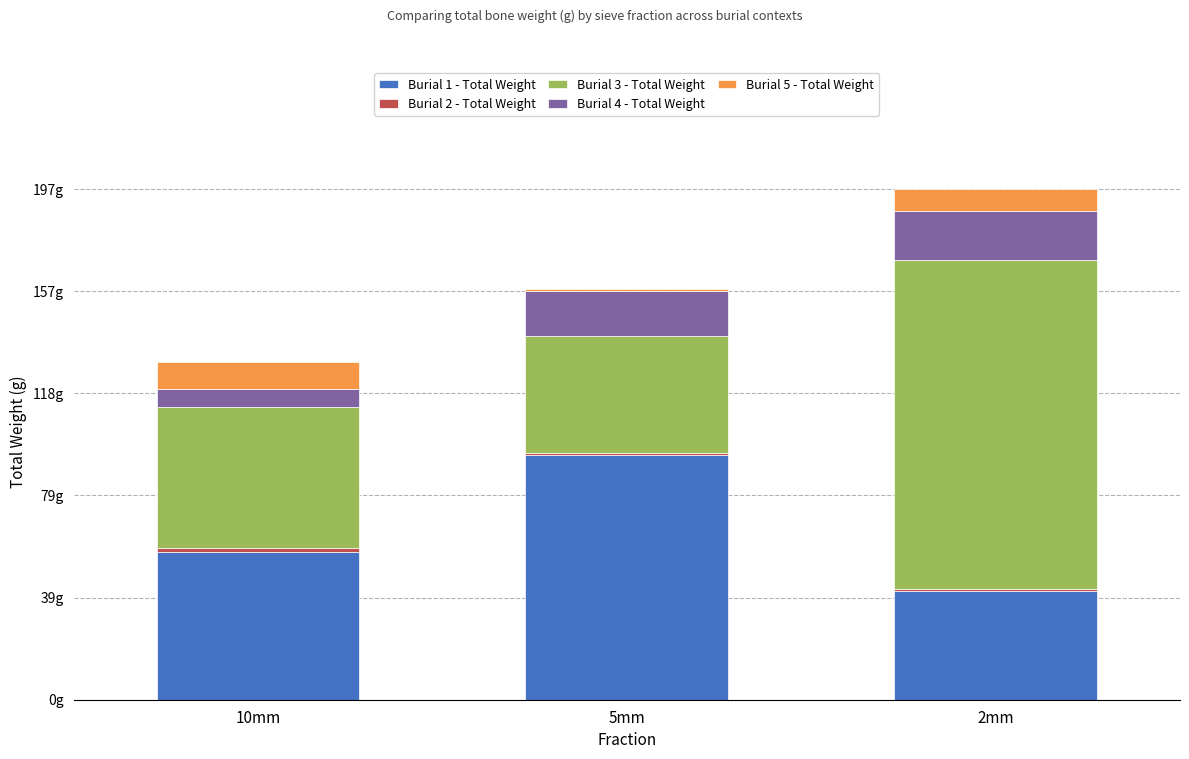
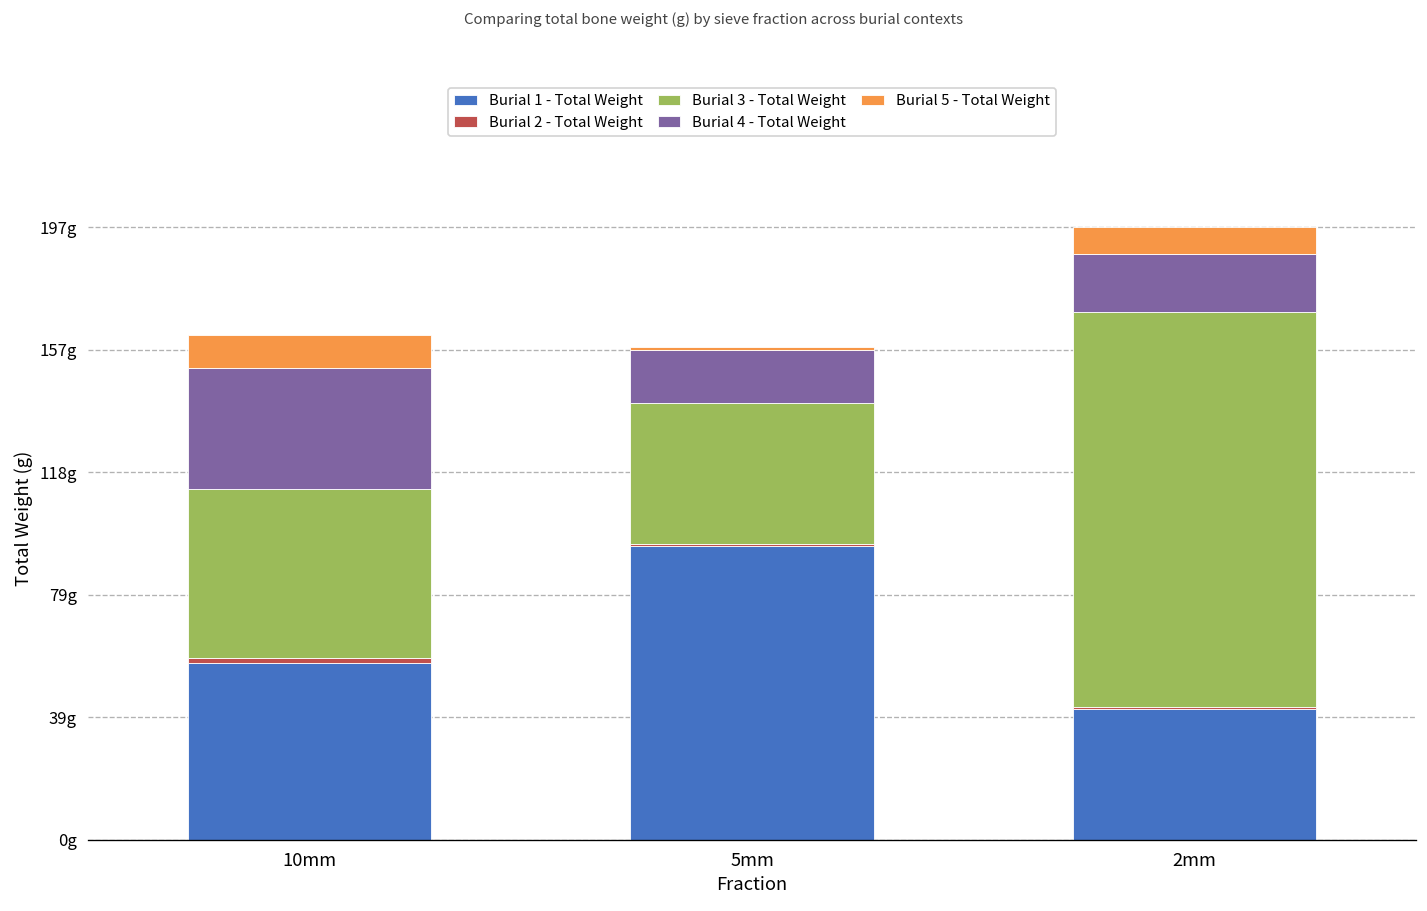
  {
    "Burial 1 - Total Weight": {
      "10mm": "57g",
      "5mm": "94g",
      "2mm": "42g"
    },
    "Burial 2 - Total Weight": {
      "10mm": "2g"
    },
    "Burial 3 - Total Weight": {
      "10mm": "54g",
      "5mm": "45g",
      "2mm": "127g"
    },
    "Burial 4 - Total Weight": {
-     "10mm": "7g",
+     "10mm": "39g",
      "5mm": "17g",
      "2mm": "19g"
    },
    "Burial 5 - Total Weight": {
      "10mm": "11g",
      "5mm": "1g",
      "2mm": "9g"
    }
  }
